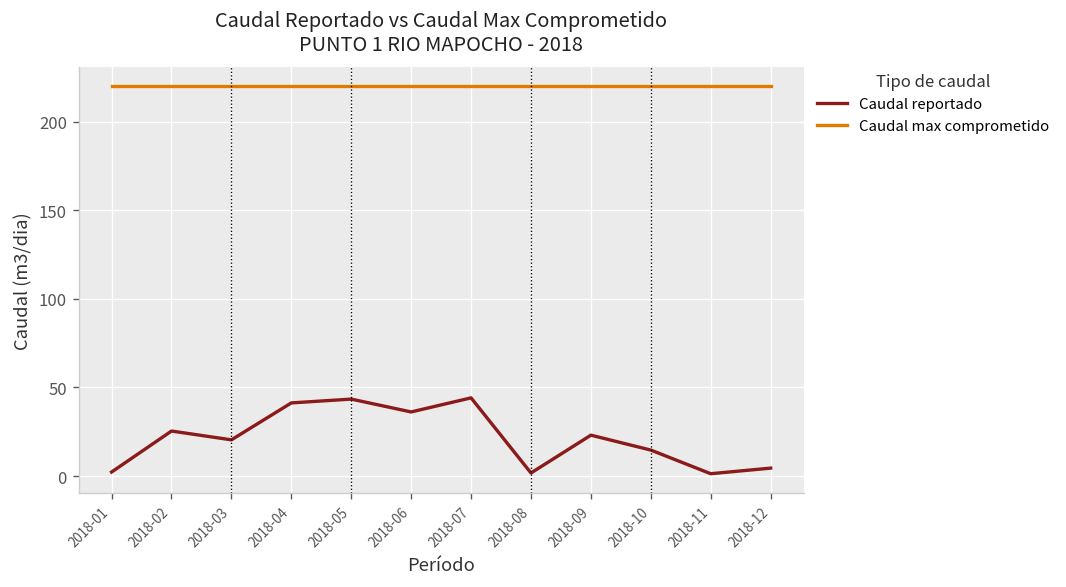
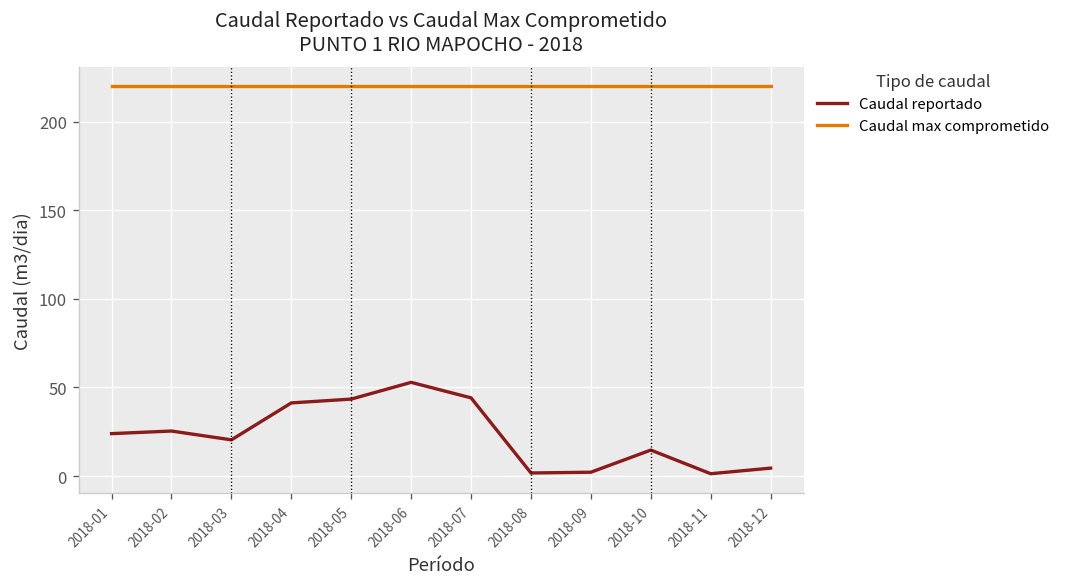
  {
    "Caudal reportado": {
-     "2018-01": 2,
+     "2018-01": 24,
      "2018-02": 25,
      "2018-03": 20,
      "2018-04": 41,
      "2018-05": 43,
-     "2018-06": 36,
+     "2018-06": 53,
      "2018-07": 44,
      "2018-08": 2,
-     "2018-09": 23,
+     "2018-09": 2,
      "2018-10": 15,
      "2018-11": 1,
      "2018-12": 5
    },
    "Caudal max comprometido": {
      "2018-01": 220,
      "2018-02": 220,
      "2018-03": 220,
      "2018-04": 220,
      "2018-05": 220,
      "2018-06": 220,
      "2018-07": 220,
      "2018-08": 220,
      "2018-09": 220,
      "2018-10": 220,
      "2018-11": 220,
      "2018-12": 220
    }
  }
